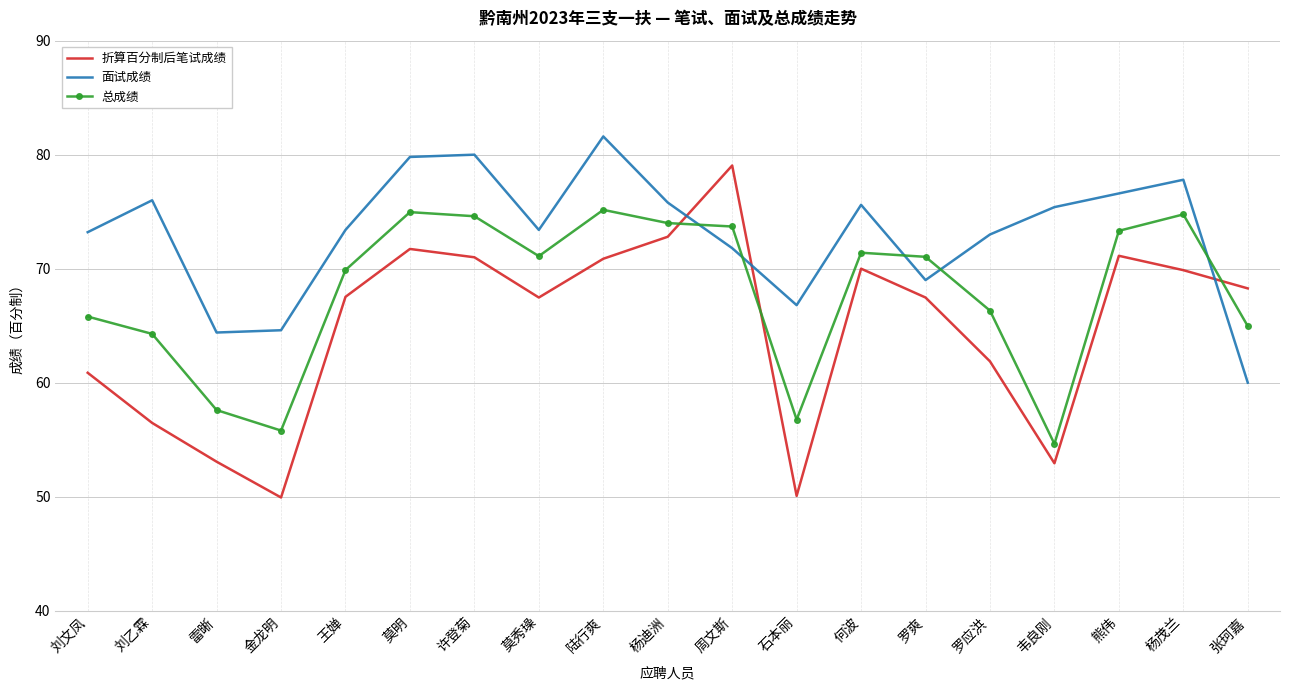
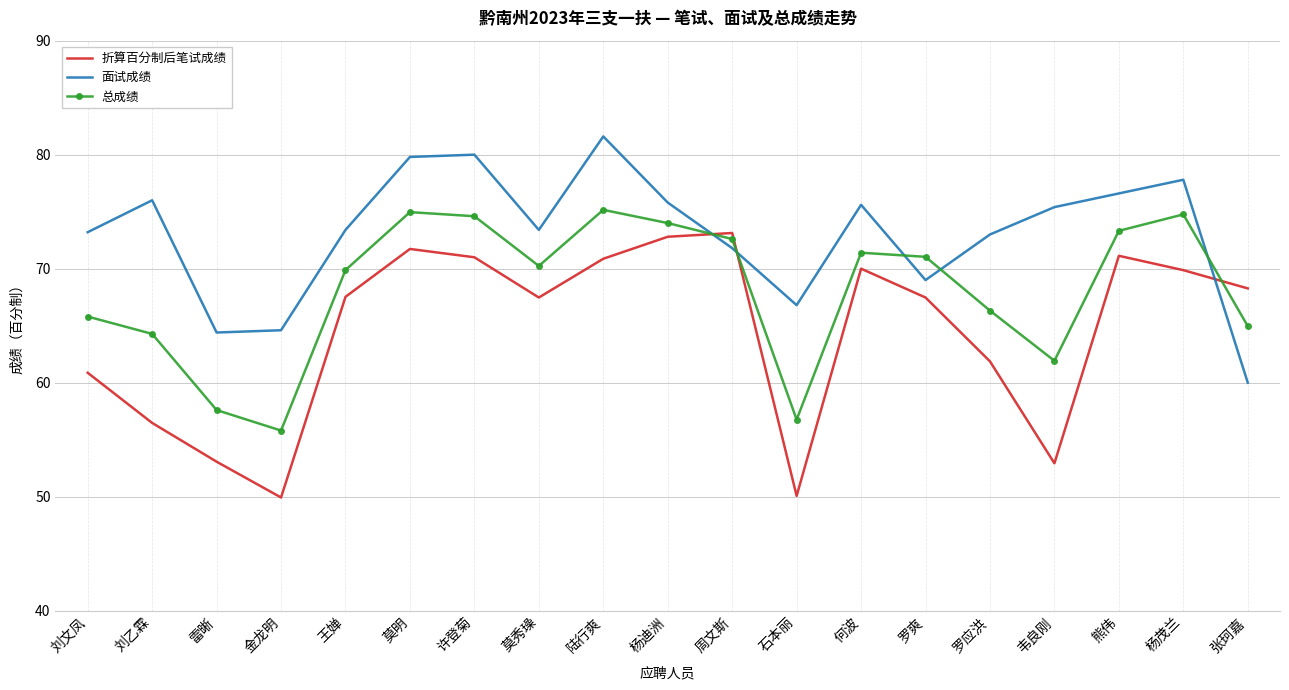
  {
    "折算百分制后笔试成绩": {
      "刘文凤": 60.9,
      "刘乙霖": 56.5,
      "雷晰": 53.1,
      "金龙明": 49.9,
      "王婵": 67.5,
      "莫明": 71.7,
      "许登菊": 71.0,
      "莫秀璪": 67.5,
      "陆行爽": 70.9,
      "杨迪洲": 72.8,
-     "周文斯": 79.1,
+     "周文斯": 73.1,
      "石本丽": 50.1,
      "何波": 70.0,
      "罗爽": 67.5,
      "罗应洪": 61.9,
      "韦良刚": 52.9,
      "熊伟": 71.1,
      "杨茂兰": 69.9,
      "张珂嘉": 68.3
    },
    "面试成绩": {
      "刘文凤": 73.2,
      "刘乙霖": 76.0,
      "雷晰": 64.4,
      "金龙明": 64.6,
      "王婵": 73.4,
      "莫明": 79.8,
      "许登菊": 80.0,
      "莫秀璪": 73.4,
      "陆行爽": 81.6,
      "杨迪洲": 75.8,
      "周文斯": 71.8,
      "石本丽": 66.8,
      "何波": 75.6,
      "罗爽": 69.0,
      "罗应洪": 73.0,
      "韦良刚": 75.4,
      "熊伟": 76.6,
      "杨茂兰": 77.8,
      "张珂嘉": 60.0
    },
    "总成绩": {
      "刘文凤": 65.8,
      "刘乙霖": 64.3,
      "雷晰": 57.6,
      "金龙明": 55.8,
      "王婵": 69.9,
      "莫明": 75.0,
      "许登菊": 74.6,
-     "莫秀璪": 71.1,
+     "莫秀璪": 70.2,
      "陆行爽": 75.2,
      "杨迪洲": 74.0,
-     "周文斯": 73.7,
+     "周文斯": 72.6,
      "石本丽": 56.8,
      "何波": 71.4,
      "罗爽": 71.0,
      "罗应洪": 66.3,
-     "韦良刚": 54.6,
+     "韦良刚": 61.9,
      "熊伟": 73.3,
      "杨茂兰": 74.8,
      "张珂嘉": 65.0
    }
  }
